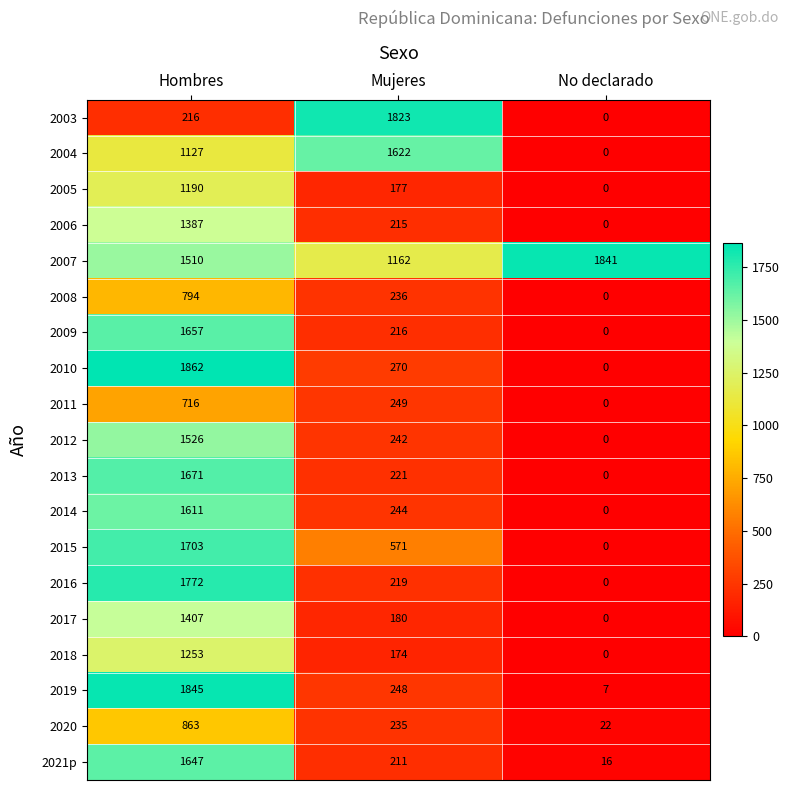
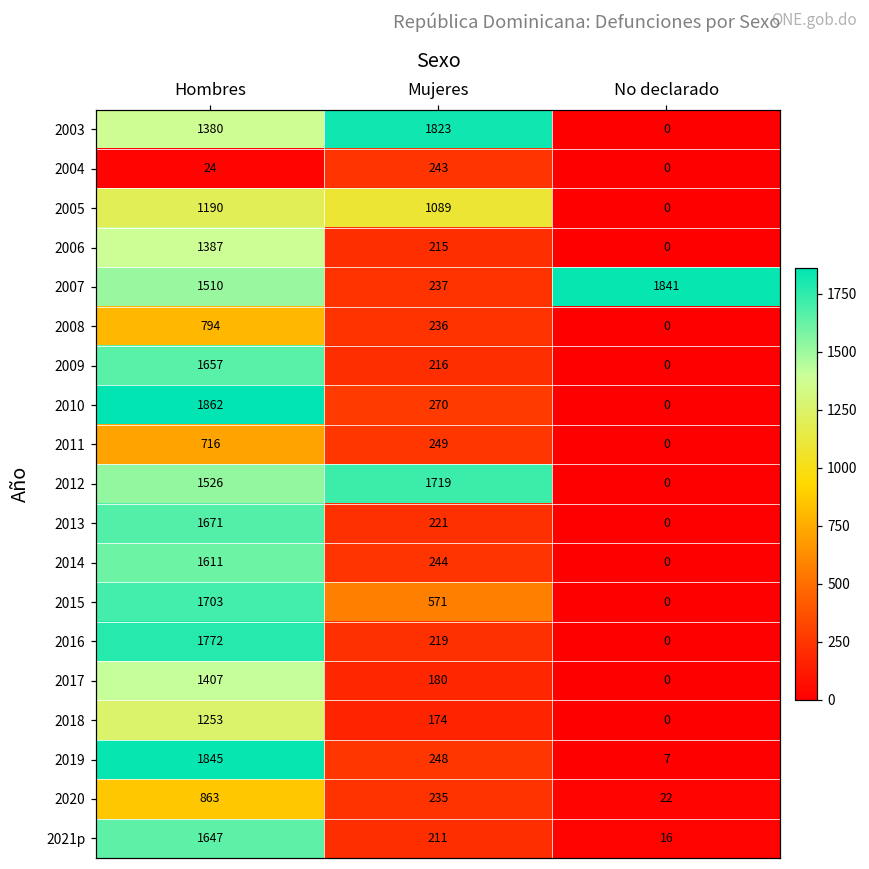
  {
    "2003": {
-     "Hombres": 216,
+     "Hombres": 1380,
      "Mujeres": 1823,
      "No declarado": 0
    },
    "2004": {
-     "Hombres": 1127,
-     "Mujeres": 1622,
+     "Hombres": 24,
+     "Mujeres": 243,
      "No declarado": 0
    },
    "2005": {
      "Hombres": 1190,
-     "Mujeres": 177,
+     "Mujeres": 1089,
      "No declarado": 0
    },
    "2006": {
      "Hombres": 1387,
      "Mujeres": 215,
      "No declarado": 0
    },
    "2007": {
      "Hombres": 1510,
-     "Mujeres": 1162,
+     "Mujeres": 237,
      "No declarado": 1841
    },
    "2008": {
      "Hombres": 794,
      "Mujeres": 236,
      "No declarado": 0
    },
    "2009": {
      "Hombres": 1657,
      "Mujeres": 216,
      "No declarado": 0
    },
    "2010": {
      "Hombres": 1862,
      "Mujeres": 270,
      "No declarado": 0
    },
    "2011": {
      "Hombres": 716,
      "Mujeres": 249,
      "No declarado": 0
    },
    "2012": {
      "Hombres": 1526,
-     "Mujeres": 242,
+     "Mujeres": 1719,
      "No declarado": 0
    },
    "2013": {
      "Hombres": 1671,
      "Mujeres": 221,
      "No declarado": 0
    },
    "2014": {
      "Hombres": 1611,
      "Mujeres": 244,
      "No declarado": 0
    },
    "2015": {
      "Hombres": 1703,
      "Mujeres": 571,
      "No declarado": 0
    },
    "2016": {
      "Hombres": 1772,
      "Mujeres": 219,
      "No declarado": 0
    },
    "2017": {
      "Hombres": 1407,
      "Mujeres": 180,
      "No declarado": 0
    },
    "2018": {
      "Hombres": 1253,
      "Mujeres": 174,
      "No declarado": 0
    },
    "2019": {
      "Hombres": 1845,
      "Mujeres": 248,
      "No declarado": 7
    },
    "2020": {
      "Hombres": 863,
      "Mujeres": 235,
      "No declarado": 22
    },
    "2021p": {
      "Hombres": 1647,
      "Mujeres": 211,
      "No declarado": 16
    }
  }
